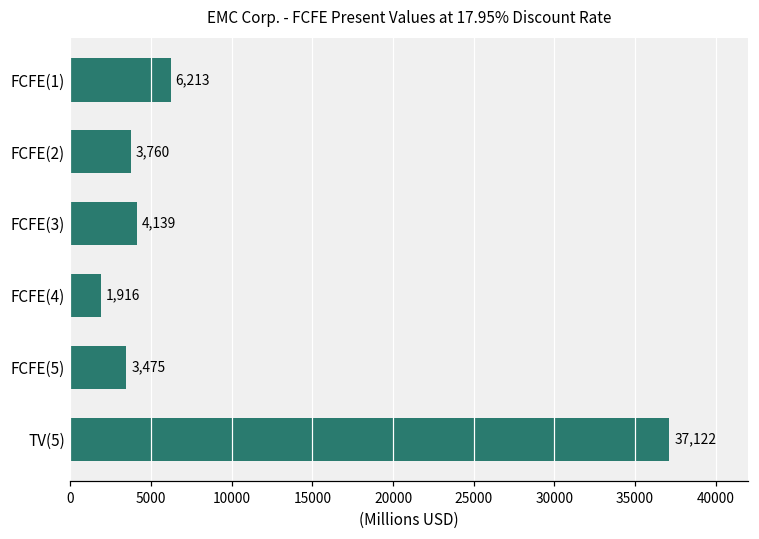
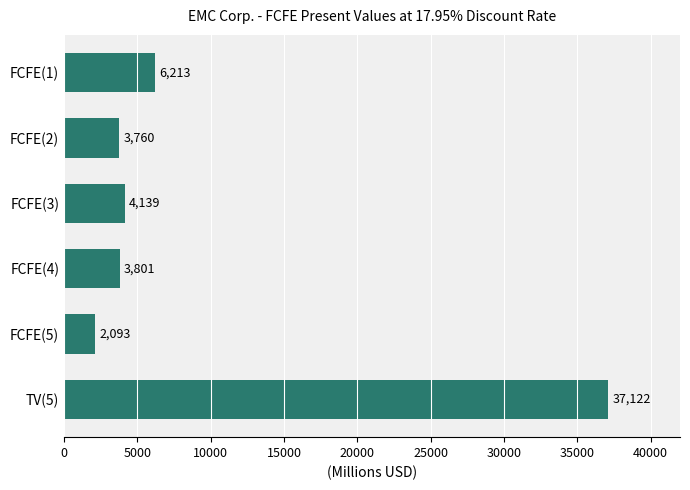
  {
    "FCFE(1)": "6,213",
    "FCFE(2)": "3,760",
    "FCFE(3)": "4,139",
-   "FCFE(4)": "1,916",
-   "FCFE(5)": "3,475",
+   "FCFE(4)": "3,801",
+   "FCFE(5)": "2,093",
    "TV(5)": "37,122"
  }
